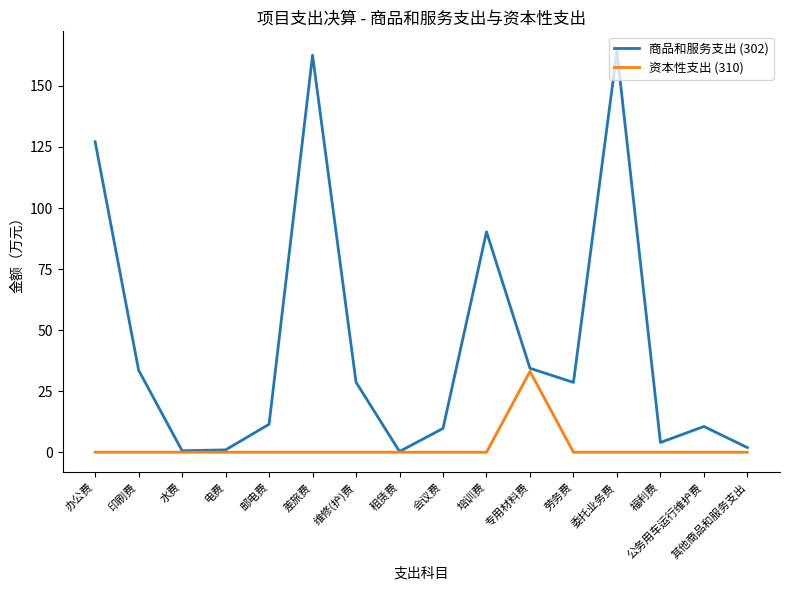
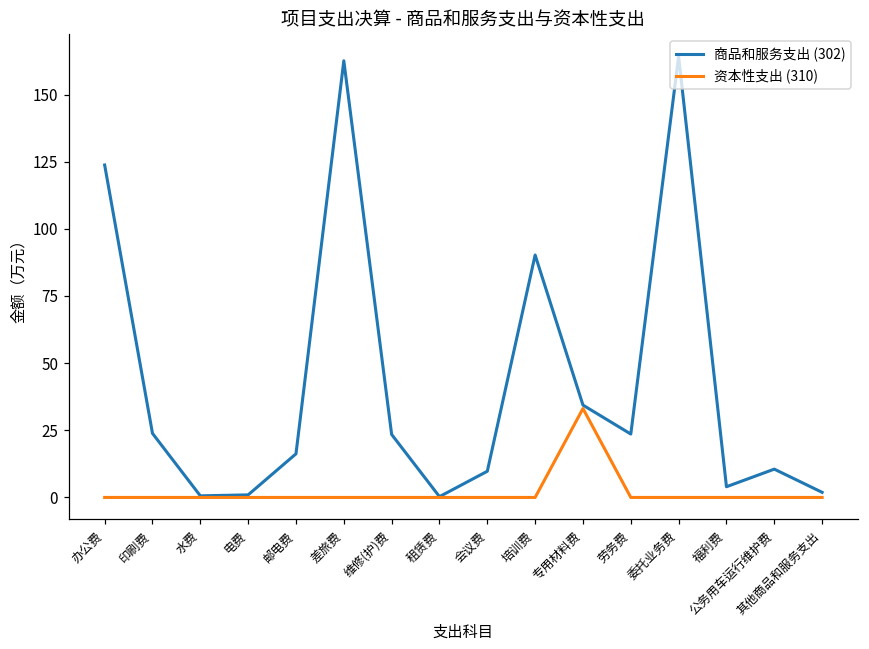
  {
    "商品和服务支出 (302)": {
-     "办公费": 127,
-     "印刷费": 34,
-     "邮电费": 11,
+     "办公费": 124,
+     "印刷费": 24,
+     "邮电费": 16,
      "差旅费": 163,
-     "维修(护)费": 29,
+     "维修(护)费": 23,
      "会议费": 10,
      "培训费": 90,
      "专用材料费": 34,
-     "劳务费": 29,
+     "劳务费": 24,
      "福利费": 4,
      "公务用车运行维护费": 11,
      "其他商品和服务支出": 2
    },
    "资本性支出 (310)": {
      "办公费": 0,
      "印刷费": 0,
      "邮电费": 0,
      "差旅费": 0,
      "维修(护)费": 0,
      "会议费": 0,
      "培训费": 0,
      "专用材料费": 33,
      "劳务费": 0,
      "委托业务费": 0,
      "福利费": 0,
      "公务用车运行维护费": 0,
      "其他商品和服务支出": 0
    }
  }
